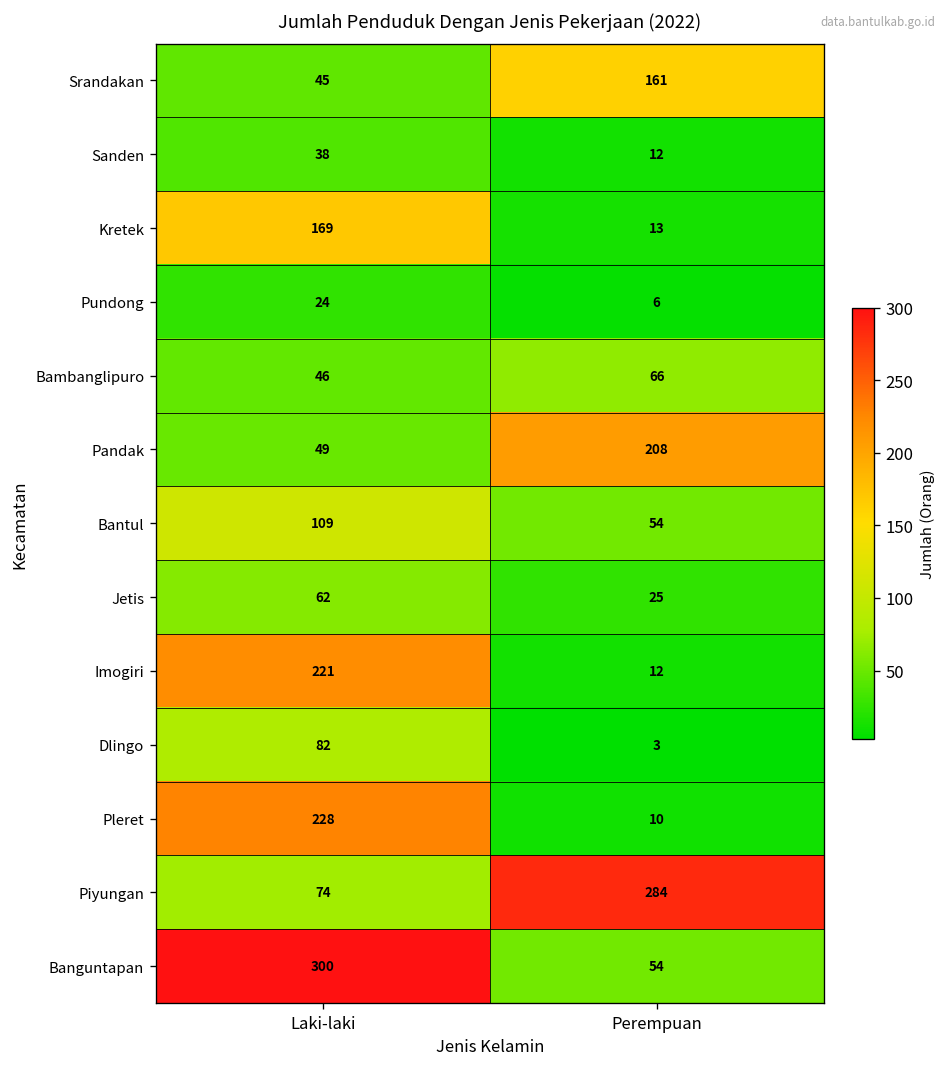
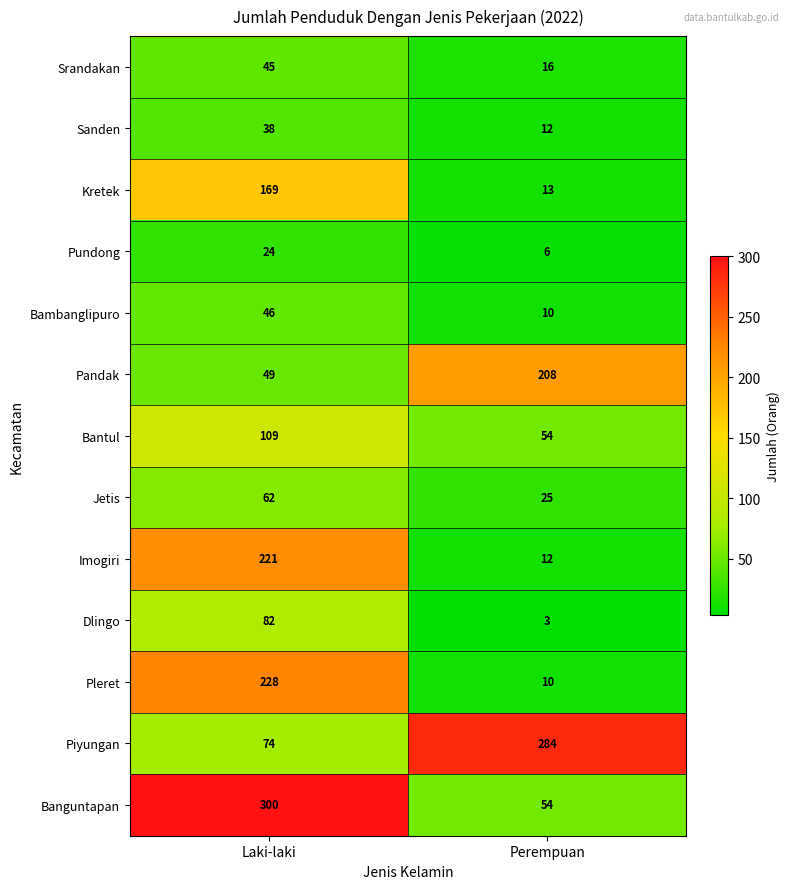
  {
    "Srandakan": {
      "Laki-laki": 45,
-     "Perempuan": 161
+     "Perempuan": 16
    },
    "Sanden": {
      "Laki-laki": 38,
      "Perempuan": 12
    },
    "Kretek": {
      "Laki-laki": 169,
      "Perempuan": 13
    },
    "Pundong": {
      "Laki-laki": 24,
      "Perempuan": 6
    },
    "Bambanglipuro": {
      "Laki-laki": 46,
-     "Perempuan": 66
+     "Perempuan": 10
    },
    "Pandak": {
      "Laki-laki": 49,
      "Perempuan": 208
    },
    "Bantul": {
      "Laki-laki": 109,
      "Perempuan": 54
    },
    "Jetis": {
      "Laki-laki": 62,
      "Perempuan": 25
    },
    "Imogiri": {
      "Laki-laki": 221,
      "Perempuan": 12
    },
    "Dlingo": {
      "Laki-laki": 82,
      "Perempuan": 3
    },
    "Pleret": {
      "Laki-laki": 228,
      "Perempuan": 10
    },
    "Piyungan": {
      "Laki-laki": 74,
      "Perempuan": 284
    },
    "Banguntapan": {
      "Laki-laki": 300,
      "Perempuan": 54
    }
  }
